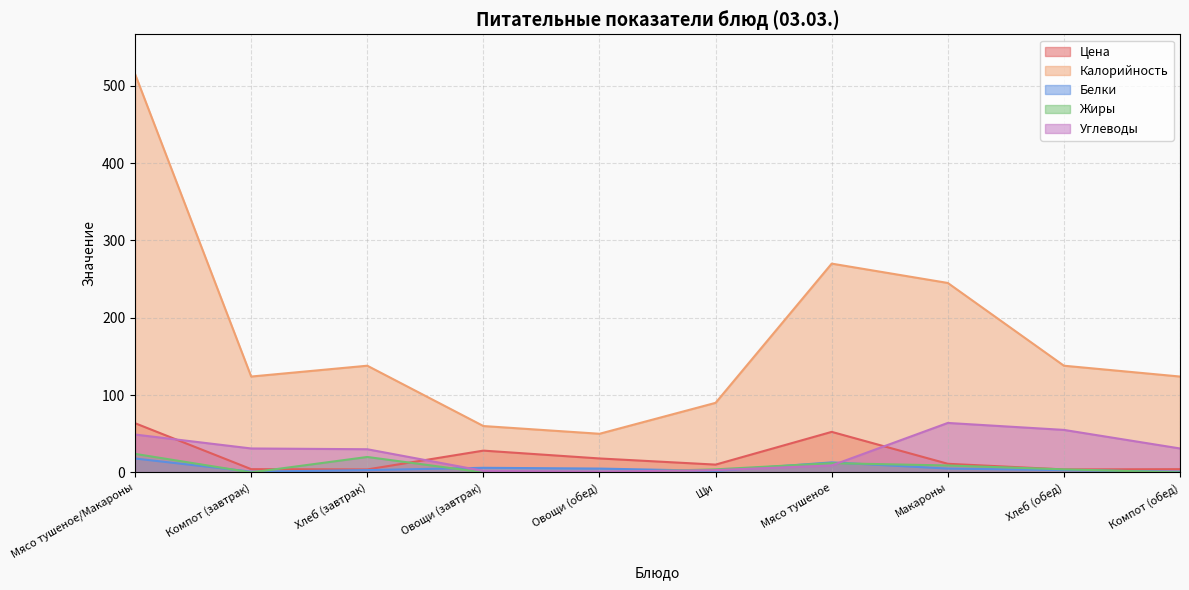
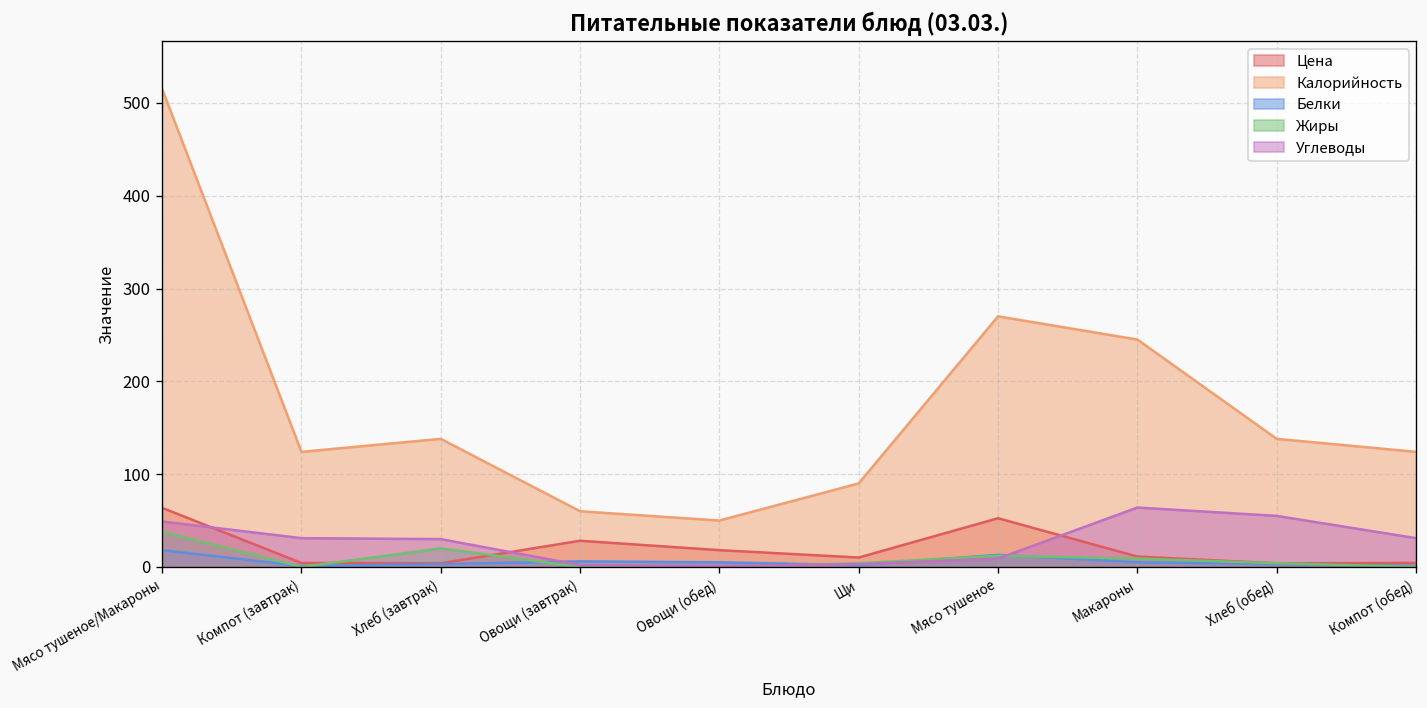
  {
    "Белки": {
      "Мясо тушеное/Макароны": 20,
      "Овощи (завтрак)": 10,
      "Овощи (обед)": 10,
      "Макароны": 10
    },
    "Жиры": {
-     "Мясо тушеное/Макароны": 20,
+     "Мясо тушеное/Макароны": 40,
      "Хлеб (завтрак)": 20
    },
    "Углеводы": {
      "Мясо тушеное/Макароны": 50,
      "Компот (завтрак)": 30,
      "Хлеб (завтрак)": 30,
      "Макароны": 60,
      "Хлеб (обед)": 60,
      "Компот (обед)": 30
    }
  }
